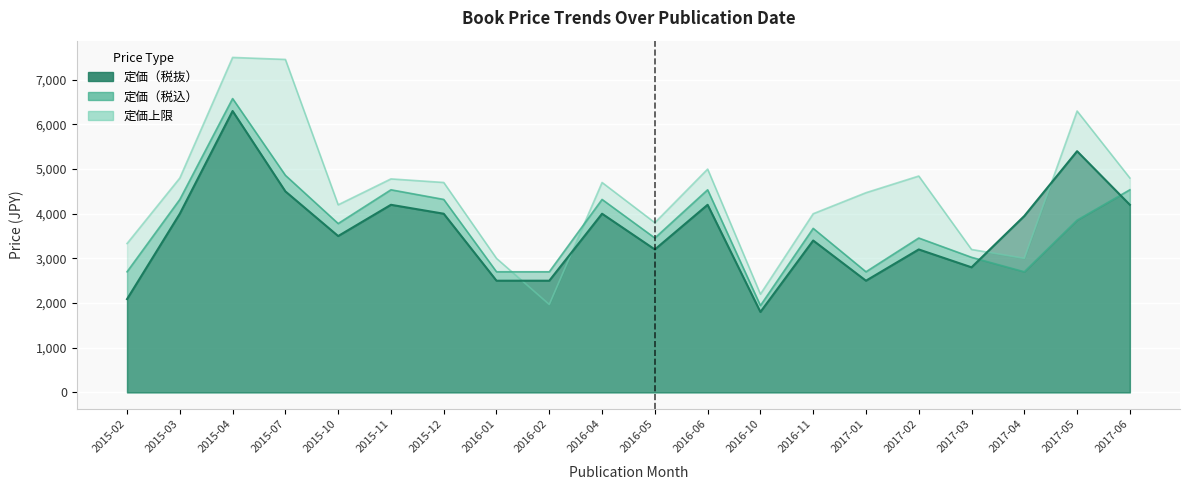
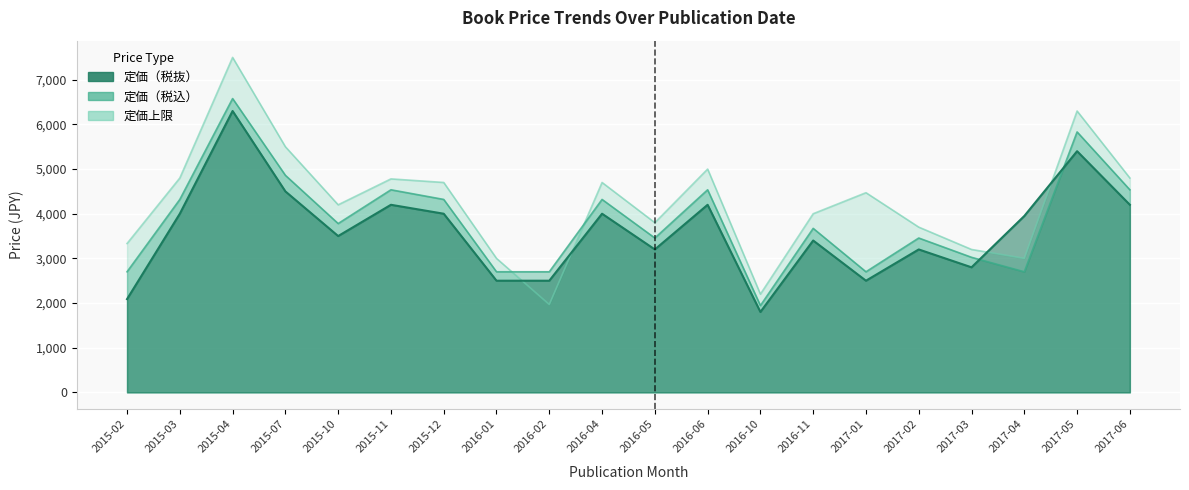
  {
    "定価上限": {
      "2015-02": "3,300",
      "2015-03": "4,800",
      "2015-04": "7,500",
-     "2015-07": "7,500",
+     "2015-07": "5,500",
      "2015-10": "4,200",
      "2015-11": "4,800",
      "2015-12": "4,700",
      "2016-01": "3,000",
      "2016-02": "2,000",
      "2016-04": "4,700",
      "2016-05": "3,800",
      "2016-06": "5,000",
      "2016-10": "2,200",
      "2016-11": "4,000",
      "2017-01": "4,500",
-     "2017-02": "4,800",
+     "2017-02": "3,700",
      "2017-03": "3,200",
      "2017-04": "3,000",
      "2017-05": "6,300",
      "2017-06": "4,800"
    },
    "定価（税込）": {
      "2015-02": "2,700",
      "2015-03": "4,300",
      "2015-04": "6,600",
      "2015-07": "4,900",
      "2015-10": "3,800",
      "2015-11": "4,500",
      "2015-12": "4,300",
      "2016-01": "2,700",
      "2016-02": "2,700",
      "2016-04": "4,300",
      "2016-05": "3,500",
      "2016-06": "4,500",
      "2016-10": "1,900",
      "2016-11": "3,700",
      "2017-01": "2,700",
      "2017-02": "3,500",
      "2017-03": "3,000",
      "2017-04": "2,700",
-     "2017-05": "3,900",
+     "2017-05": "5,800",
      "2017-06": "4,500"
    },
    "定価（税抜）": {
      "2015-02": "2,100",
      "2015-03": "4,000",
      "2015-04": "6,300",
      "2015-07": "4,500",
      "2015-10": "3,500",
      "2015-11": "4,200",
      "2015-12": "4,000",
      "2016-01": "2,500",
      "2016-02": "2,500",
      "2016-04": "4,000",
      "2016-05": "3,200",
      "2016-06": "4,200",
      "2016-10": "1,800",
      "2016-11": "3,400",
      "2017-01": "2,500",
      "2017-02": "3,200",
      "2017-03": "2,800",
      "2017-04": "3,900",
      "2017-05": "5,400",
      "2017-06": "4,200"
    }
  }
